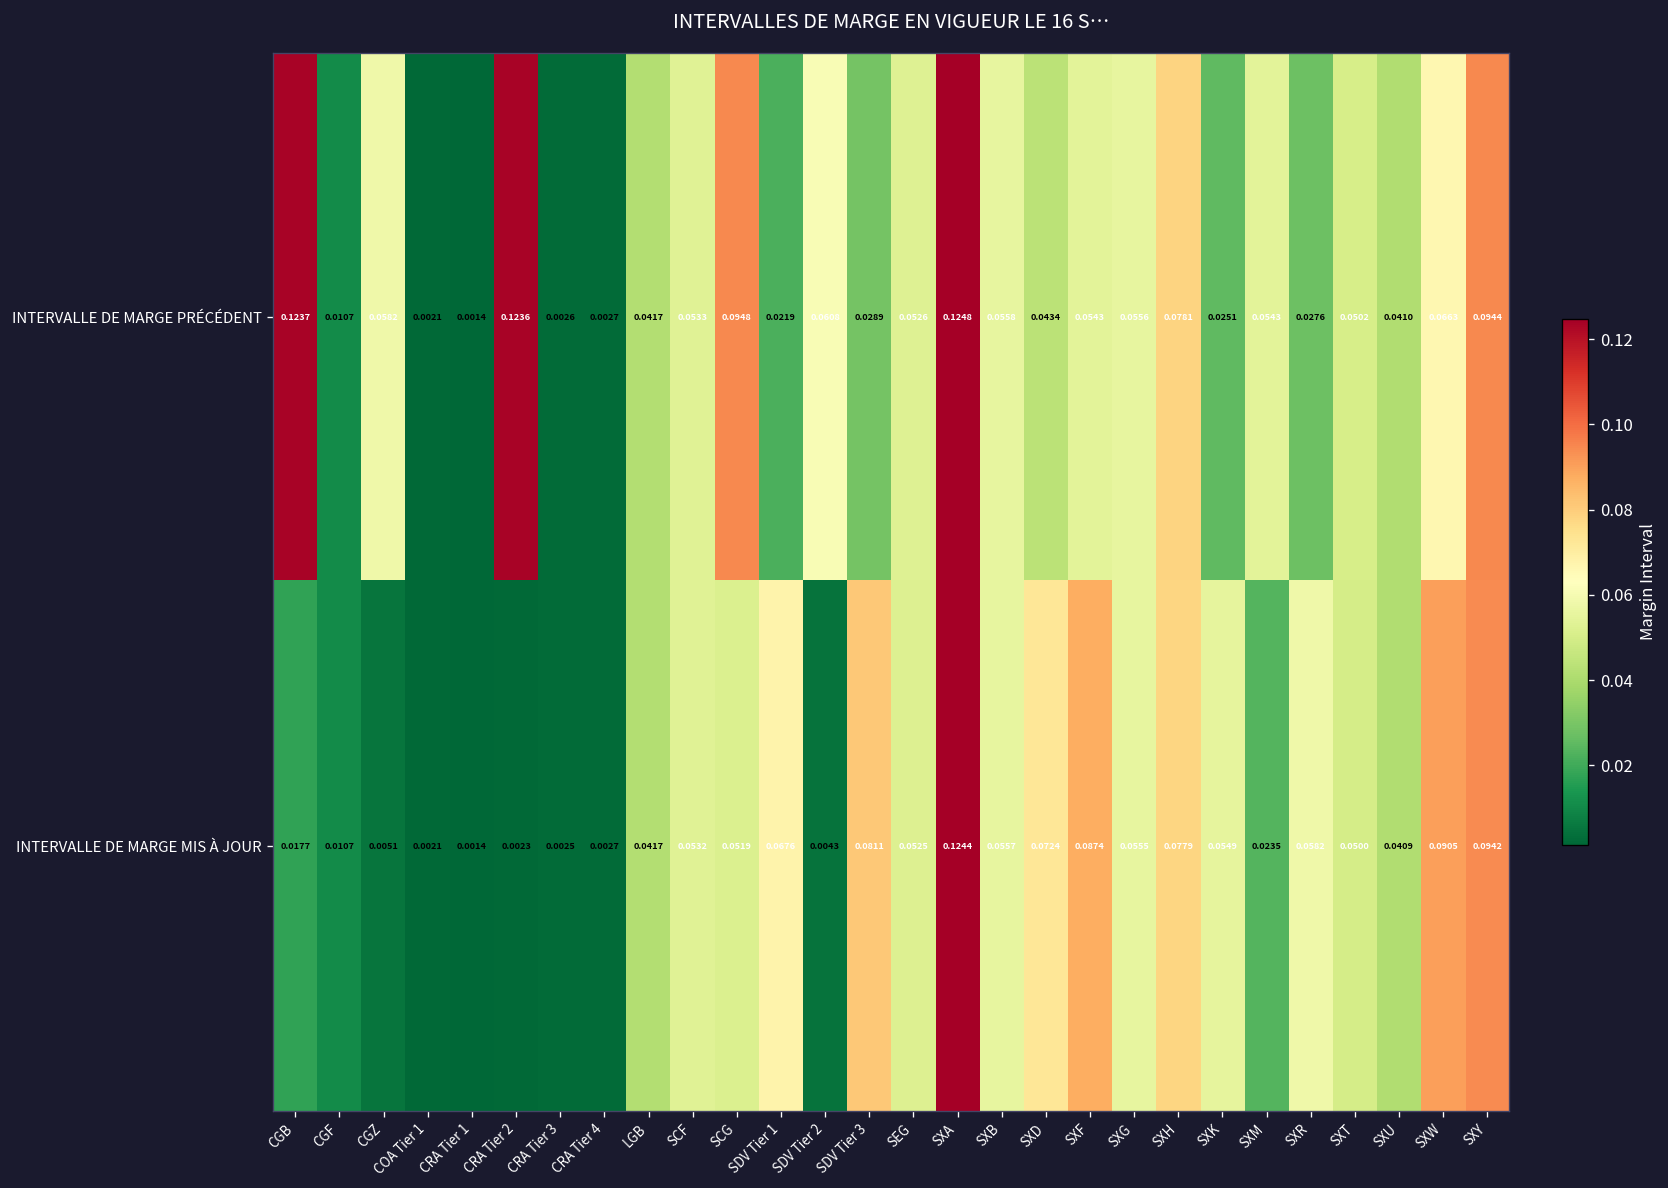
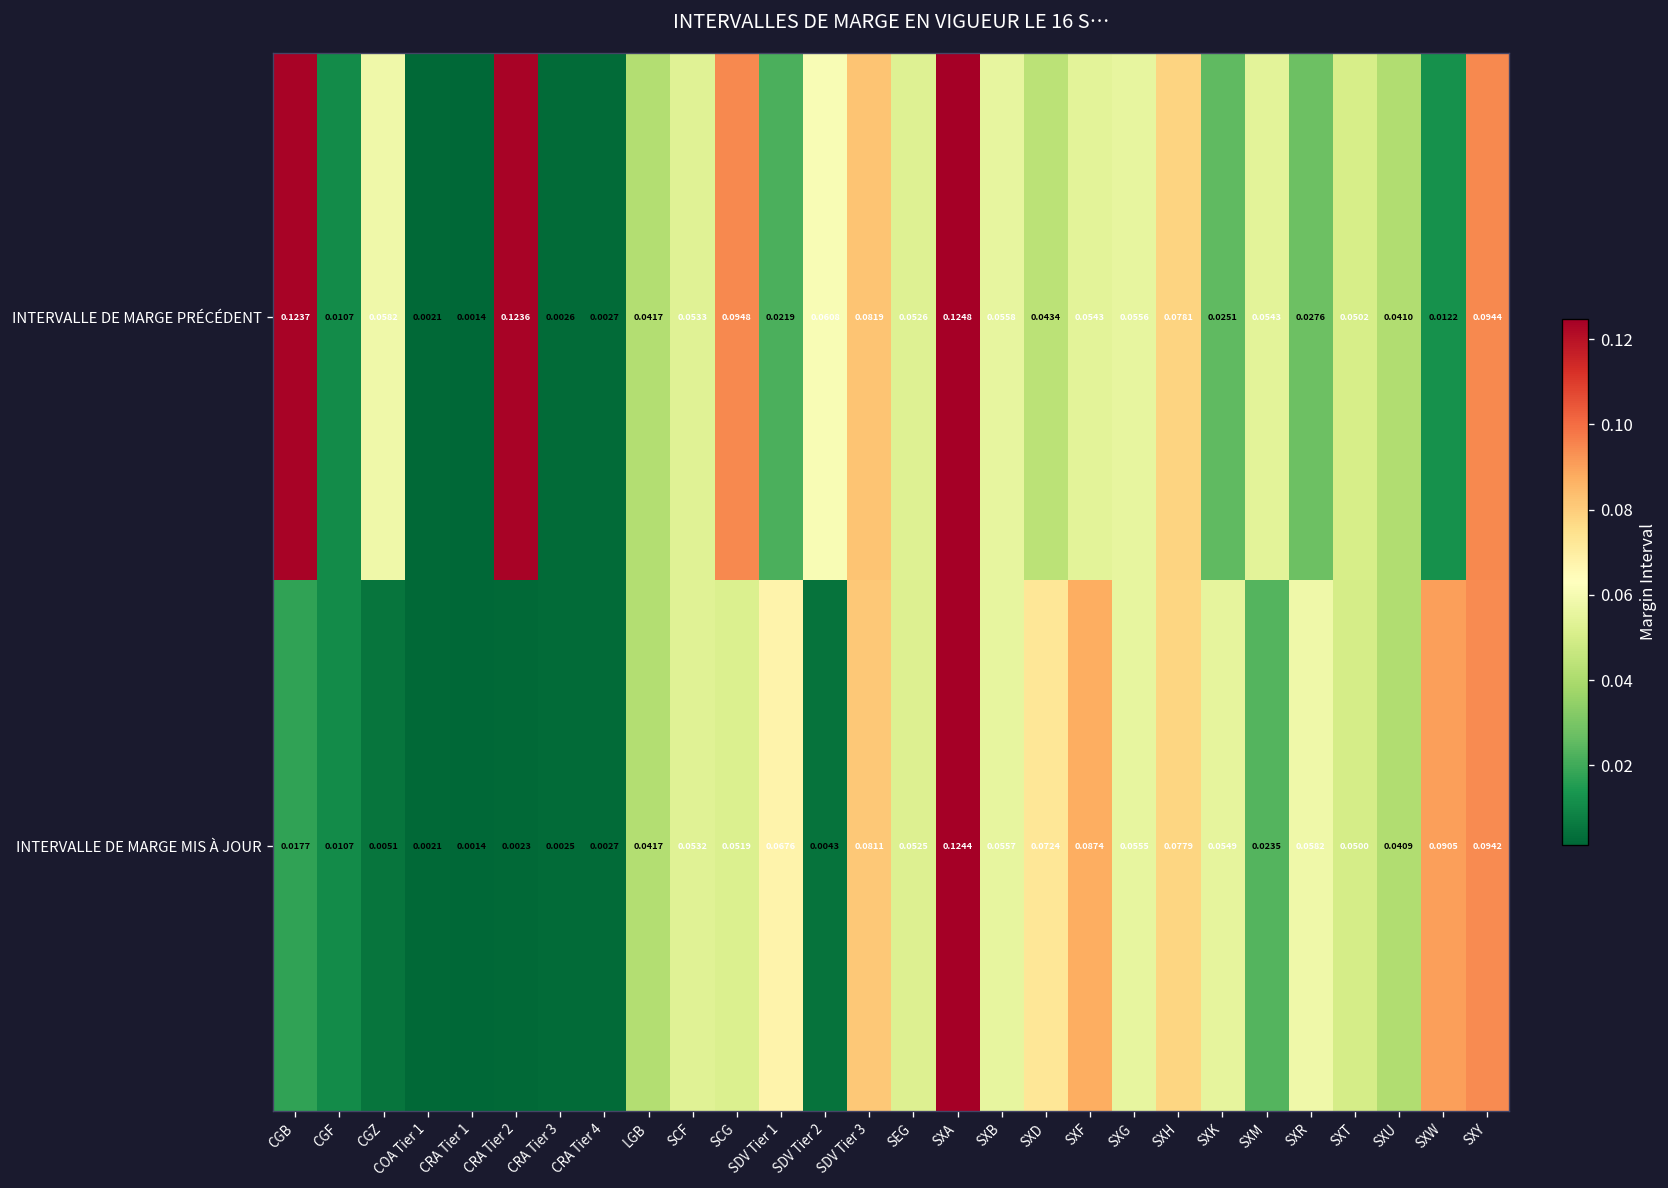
  {
    "INTERVALLE DE MARGE PRÉCÉDENT": {
      "CGB": 0.1237,
      "CGF": 0.0107,
      "CGZ": 0.0582,
      "COA Tier 1": 0.0021,
      "CRA Tier 1": 0.0014,
      "CRA Tier 2": 0.1236,
      "CRA Tier 3": 0.0026,
      "CRA Tier 4": 0.0027,
      "LGB": 0.0417,
      "SCF": 0.0533,
      "SCG": 0.0948,
      "SDV Tier 1": 0.0219,
      "SDV Tier 2": 0.0608,
-     "SDV Tier 3": 0.0289,
+     "SDV Tier 3": 0.0819,
      "SEG": 0.0526,
      "SXA": 0.1248,
      "SXB": 0.0558,
      "SXD": 0.0434,
      "SXF": 0.0543,
      "SXG": 0.0556,
      "SXH": 0.0781,
      "SXK": 0.0251,
      "SXM": 0.0543,
      "SXR": 0.0276,
      "SXT": 0.0502,
      "SXU": 0.0410,
-     "SXW": 0.0663,
+     "SXW": 0.0122,
      "SXY": 0.0944
    },
    "INTERVALLE DE MARGE MIS À JOUR": {
      "CGB": 0.0177,
      "CGF": 0.0107,
      "CGZ": 0.0051,
      "COA Tier 1": 0.0021,
      "CRA Tier 1": 0.0014,
      "CRA Tier 2": 0.0023,
      "CRA Tier 3": 0.0025,
      "CRA Tier 4": 0.0027,
      "LGB": 0.0417,
      "SCF": 0.0532,
      "SCG": 0.0519,
      "SDV Tier 1": 0.0676,
      "SDV Tier 2": 0.0043,
      "SDV Tier 3": 0.0811,
      "SEG": 0.0525,
      "SXA": 0.1244,
      "SXB": 0.0557,
      "SXD": 0.0724,
      "SXF": 0.0874,
      "SXG": 0.0555,
      "SXH": 0.0779,
      "SXK": 0.0549,
      "SXM": 0.0235,
      "SXR": 0.0582,
      "SXT": 0.0500,
      "SXU": 0.0409,
      "SXW": 0.0905,
      "SXY": 0.0942
    }
  }
